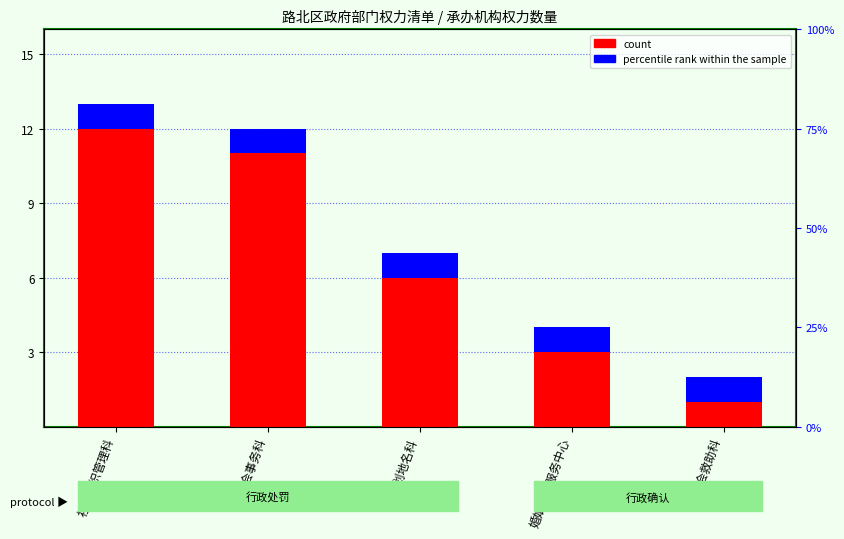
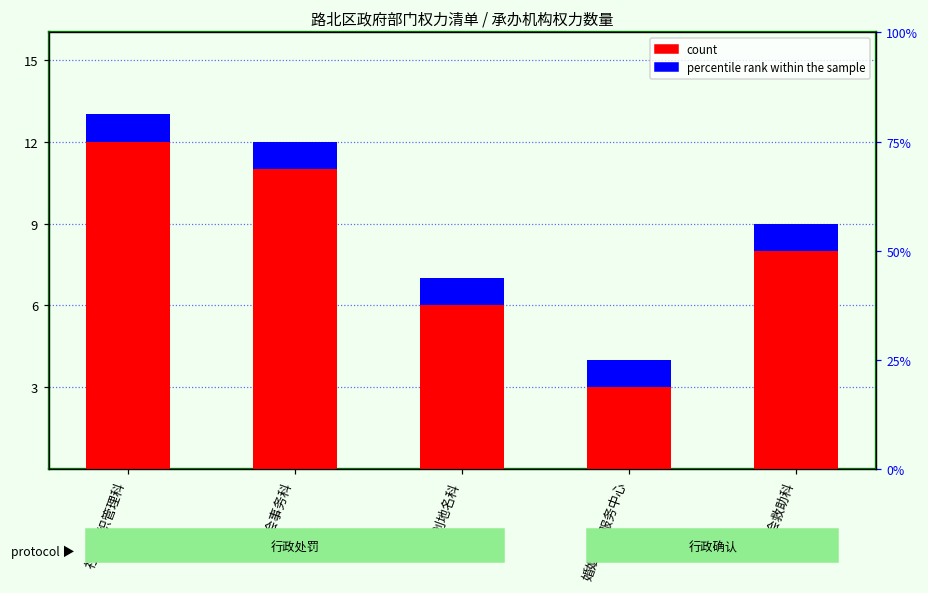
  {
    "count": {
      "社会组织管理科": 12,
      "社会事务科": 11,
      "区划地名科": 6,
      "婚姻登记服务中心": 3,
-     "社会救助科": 1
+     "社会救助科": 8
    },
    "percentile rank within the sample": {
      "社会组织管理科": 1,
      "社会事务科": 1,
      "区划地名科": 1,
      "婚姻登记服务中心": 1,
      "社会救助科": 1
    }
  }
